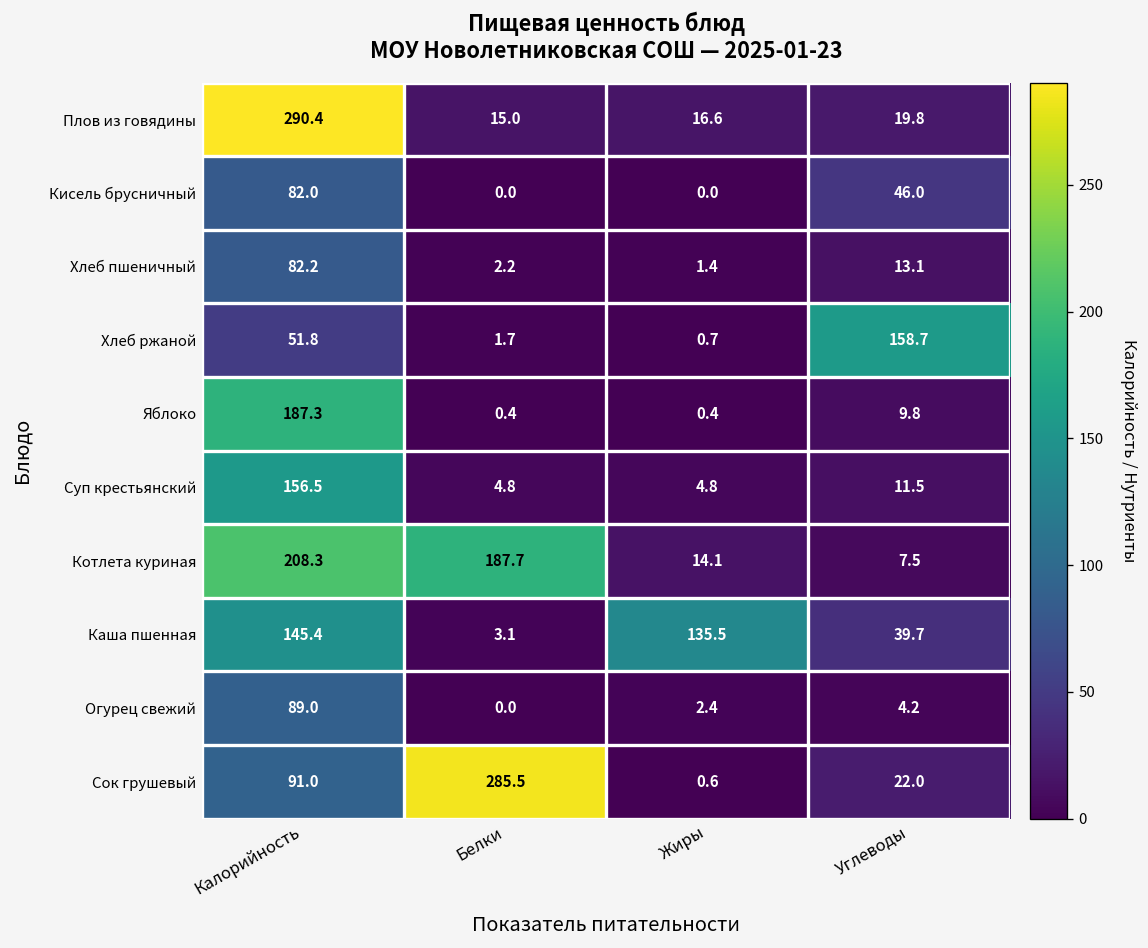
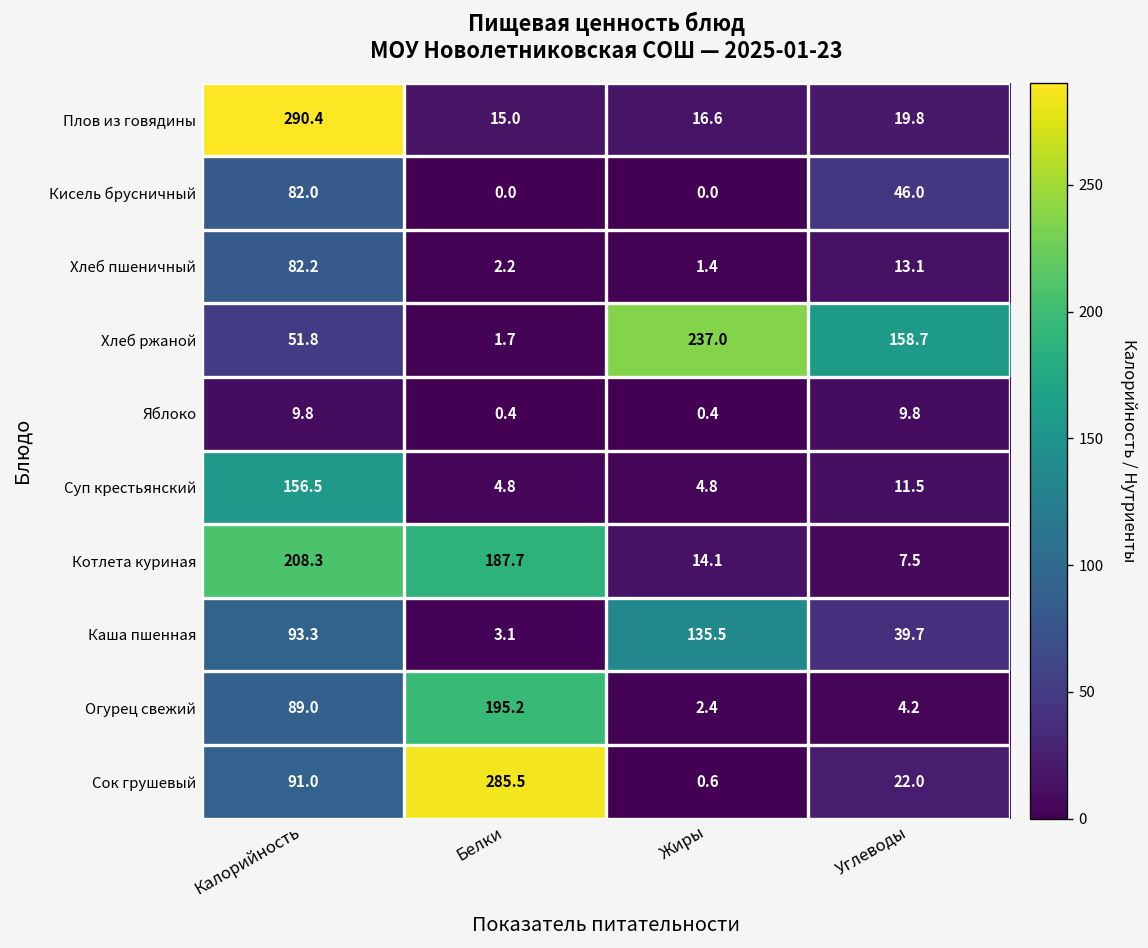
  {
    "Плов из говядины": {
      "Калорийность": 290.4,
      "Белки": 15.0,
      "Жиры": 16.6,
      "Углеводы": 19.8
    },
    "Кисель брусничный": {
      "Калорийность": 82.0,
      "Белки": 0.0,
      "Жиры": 0.0,
      "Углеводы": 46.0
    },
    "Хлеб пшеничный": {
      "Калорийность": 82.2,
      "Белки": 2.2,
      "Жиры": 1.4,
      "Углеводы": 13.1
    },
    "Хлеб ржаной": {
      "Калорийность": 51.8,
      "Белки": 1.7,
-     "Жиры": 0.7,
+     "Жиры": 237.0,
      "Углеводы": 158.7
    },
    "Яблоко": {
-     "Калорийность": 187.3,
+     "Калорийность": 9.8,
      "Белки": 0.4,
      "Жиры": 0.4,
      "Углеводы": 9.8
    },
    "Суп крестьянский": {
      "Калорийность": 156.5,
      "Белки": 4.8,
      "Жиры": 4.8,
      "Углеводы": 11.5
    },
    "Котлета куриная": {
      "Калорийность": 208.3,
      "Белки": 187.7,
      "Жиры": 14.1,
      "Углеводы": 7.5
    },
    "Каша пшенная": {
-     "Калорийность": 145.4,
+     "Калорийность": 93.3,
      "Белки": 3.1,
      "Жиры": 135.5,
      "Углеводы": 39.7
    },
    "Огурец свежий": {
      "Калорийность": 89.0,
-     "Белки": 0.0,
+     "Белки": 195.2,
      "Жиры": 2.4,
      "Углеводы": 4.2
    },
    "Сок грушевый": {
      "Калорийность": 91.0,
      "Белки": 285.5,
      "Жиры": 0.6,
      "Углеводы": 22.0
    }
  }
